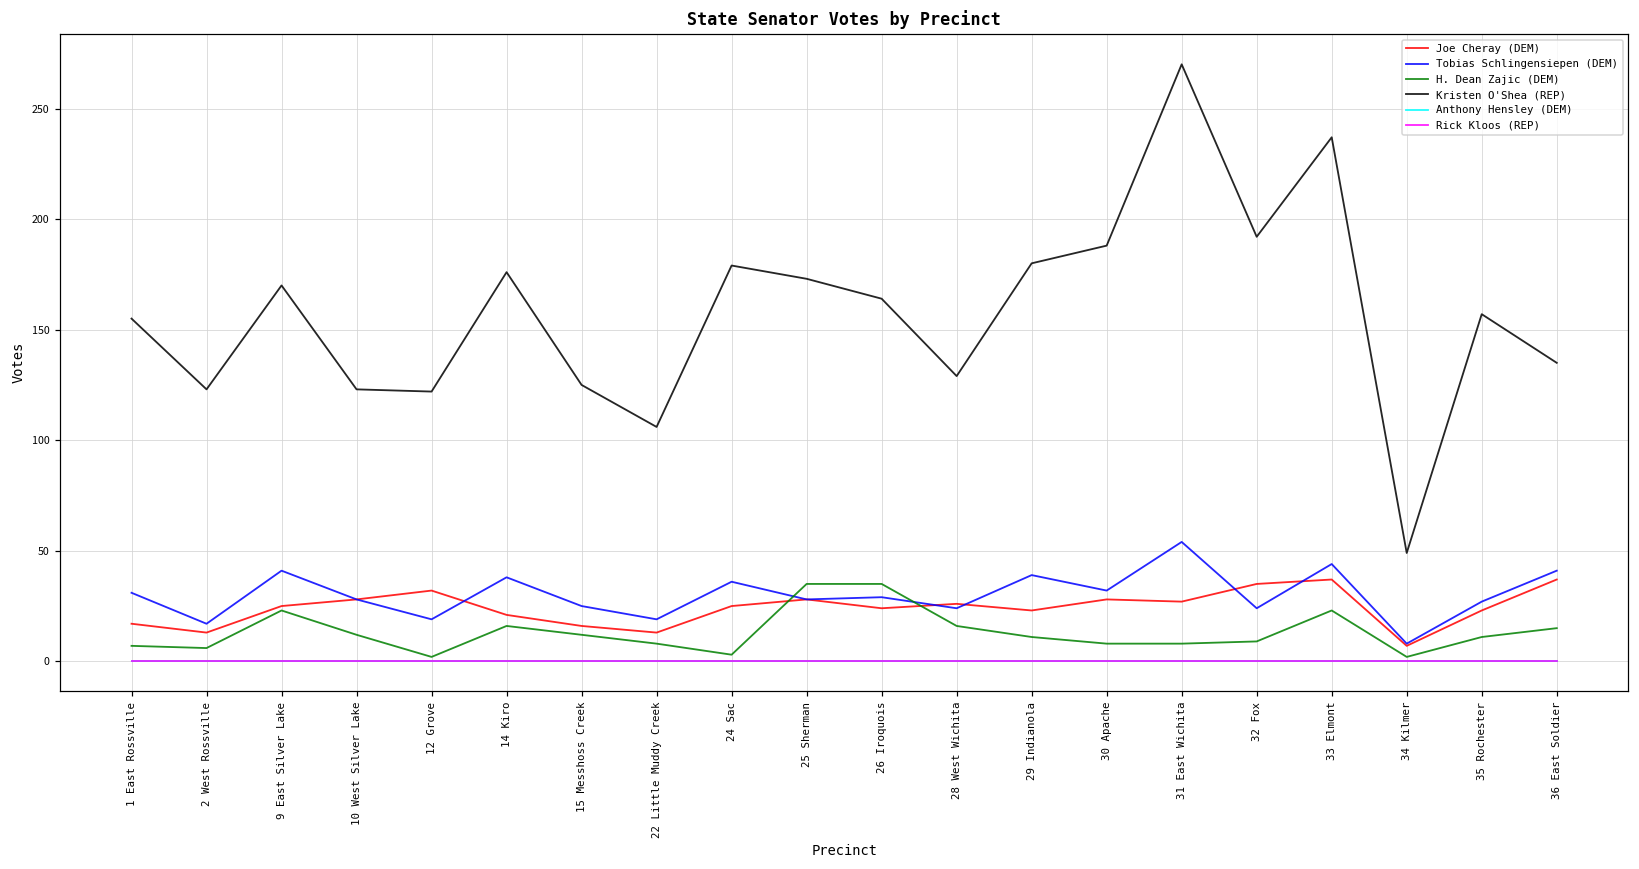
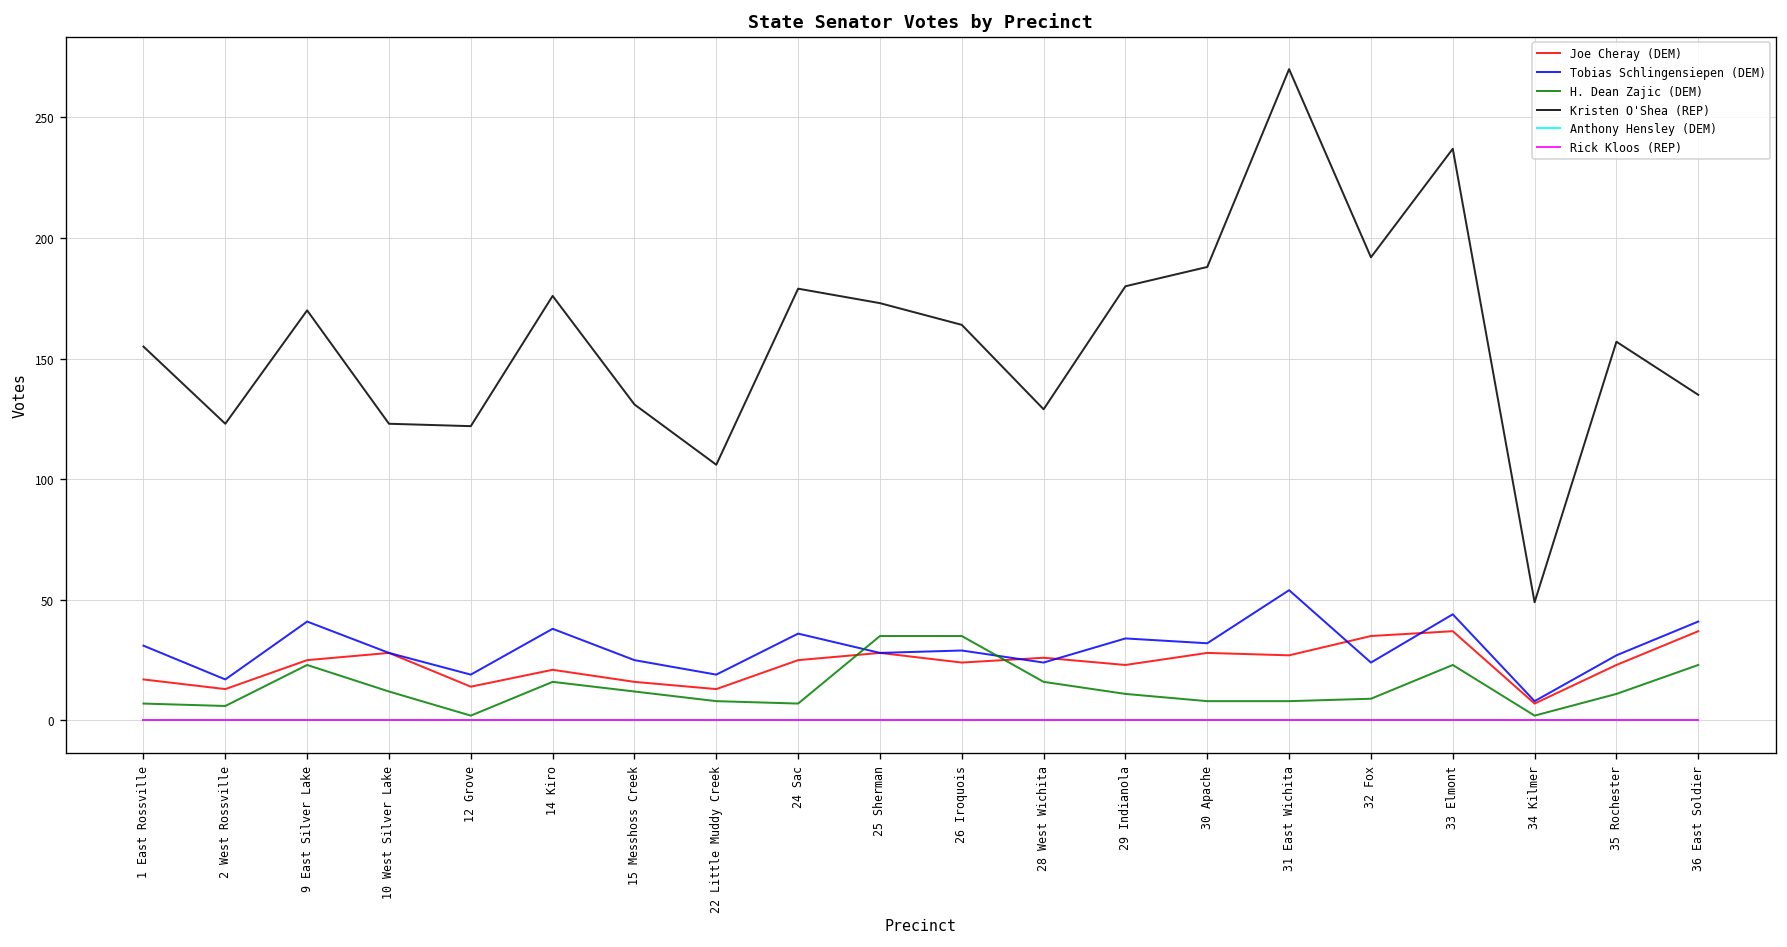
  {
    "Joe Cheray (DEM)": {
      "1 East Rossville": 17,
      "2 West Rossville": 13,
      "9 East Silver Lake": 25,
-     "12 Grove": 32,
+     "12 Grove": 14,
      "14 Kiro": 21,
      "15 Messhoss Creek": 16,
      "22 Little Muddy Creek": 13,
      "24 Sac": 25,
      "26 Iroquois": 24,
      "28 West Wichita": 26,
      "29 Indianola": 23,
      "30 Apache": 28,
      "31 East Wichita": 27,
      "32 Fox": 35,
      "33 Elmont": 37,
      "35 Rochester": 23,
      "36 East Soldier": 37
    },
    "Tobias Schlingensiepen (DEM)": {
      "1 East Rossville": 31,
      "2 West Rossville": 17,
      "9 East Silver Lake": 41,
      "12 Grove": 19,
      "14 Kiro": 38,
      "15 Messhoss Creek": 25,
      "22 Little Muddy Creek": 19,
      "24 Sac": 36,
      "26 Iroquois": 29,
      "28 West Wichita": 24,
-     "29 Indianola": 39,
+     "29 Indianola": 34,
      "30 Apache": 32,
      "31 East Wichita": 54,
      "32 Fox": 24,
      "33 Elmont": 44,
      "35 Rochester": 27,
      "36 East Soldier": 41
    },
    "H. Dean Zajic (DEM)": {
      "1 East Rossville": 7,
      "2 West Rossville": 6,
      "9 East Silver Lake": 23,
      "10 West Silver Lake": 12,
      "12 Grove": 2,
      "14 Kiro": 16,
      "15 Messhoss Creek": 12,
      "22 Little Muddy Creek": 8,
-     "24 Sac": 3,
+     "24 Sac": 7,
      "25 Sherman": 35,
      "26 Iroquois": 35,
      "28 West Wichita": 16,
      "29 Indianola": 11,
      "30 Apache": 8,
      "31 East Wichita": 8,
      "32 Fox": 9,
      "33 Elmont": 23,
      "34 Kilmer": 2,
      "35 Rochester": 11,
-     "36 East Soldier": 15
+     "36 East Soldier": 23
    },
    "Kristen O'Shea (REP)": {
      "1 East Rossville": 155,
      "2 West Rossville": 123,
      "9 East Silver Lake": 170,
      "10 West Silver Lake": 123,
      "12 Grove": 122,
      "14 Kiro": 176,
-     "15 Messhoss Creek": 125,
+     "15 Messhoss Creek": 131,
      "22 Little Muddy Creek": 106,
      "24 Sac": 179,
      "25 Sherman": 173,
      "26 Iroquois": 164,
      "28 West Wichita": 129,
      "29 Indianola": 180,
      "30 Apache": 188,
      "31 East Wichita": 270,
      "32 Fox": 192,
      "33 Elmont": 237,
      "34 Kilmer": 49,
      "35 Rochester": 157,
      "36 East Soldier": 135
    },
    "Rick Kloos (REP)": {
      "1 East Rossville": 0,
      "2 West Rossville": 0,
      "9 East Silver Lake": 0,
      "10 West Silver Lake": 0,
      "12 Grove": 0,
      "14 Kiro": 0,
      "15 Messhoss Creek": 0,
      "22 Little Muddy Creek": 0,
      "24 Sac": 0,
      "25 Sherman": 0,
      "26 Iroquois": 0,
      "28 West Wichita": 0,
      "29 Indianola": 0,
      "30 Apache": 0,
      "31 East Wichita": 0,
      "32 Fox": 0,
      "33 Elmont": 0,
      "34 Kilmer": 0,
      "35 Rochester": 0,
      "36 East Soldier": 0
    }
  }
